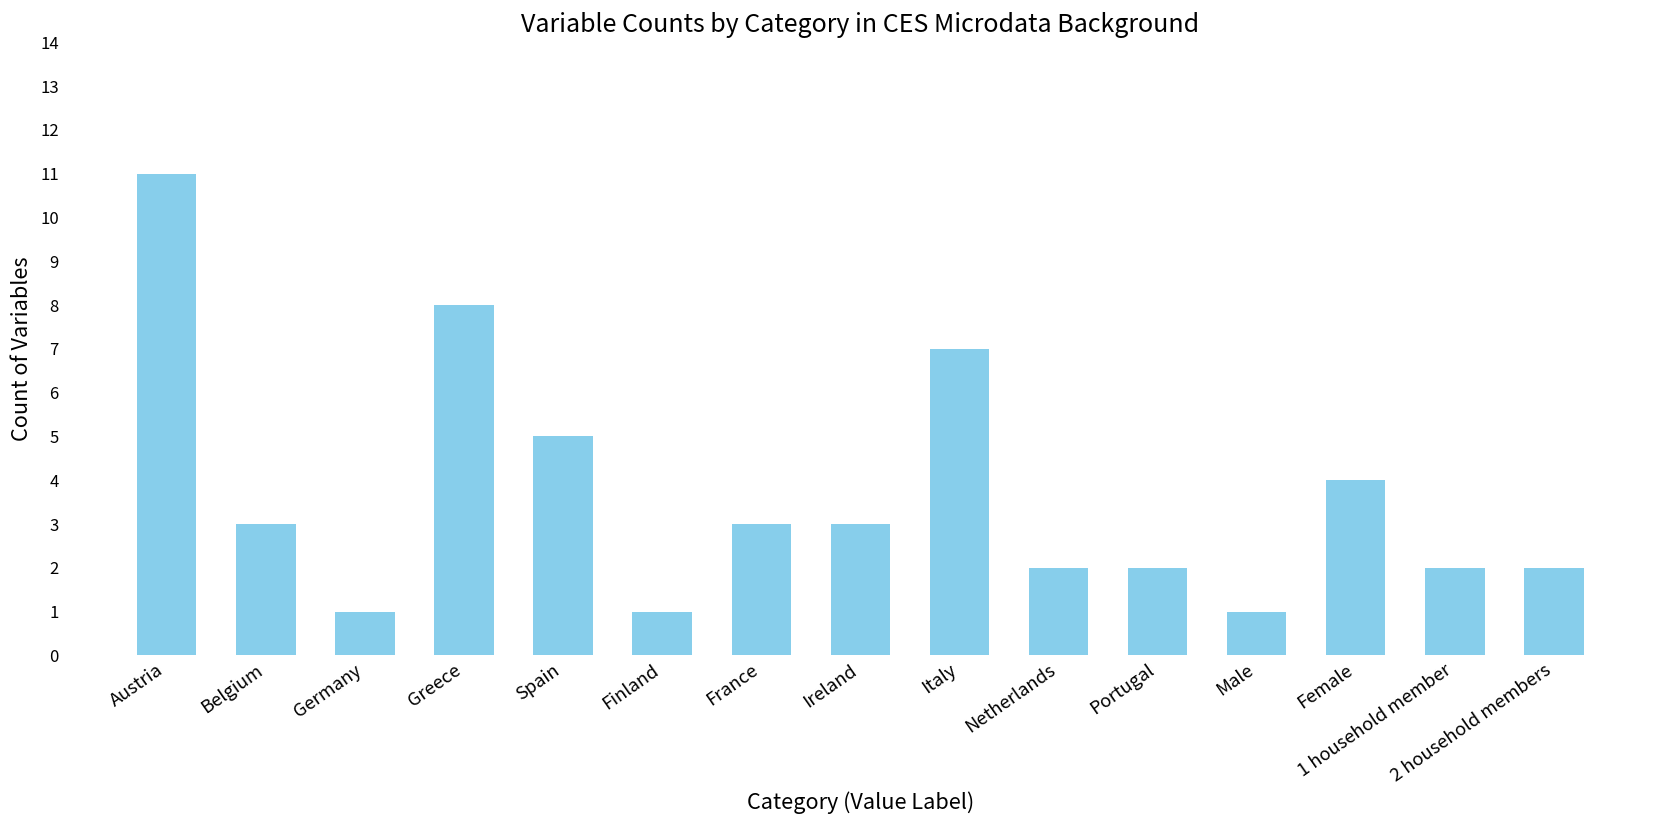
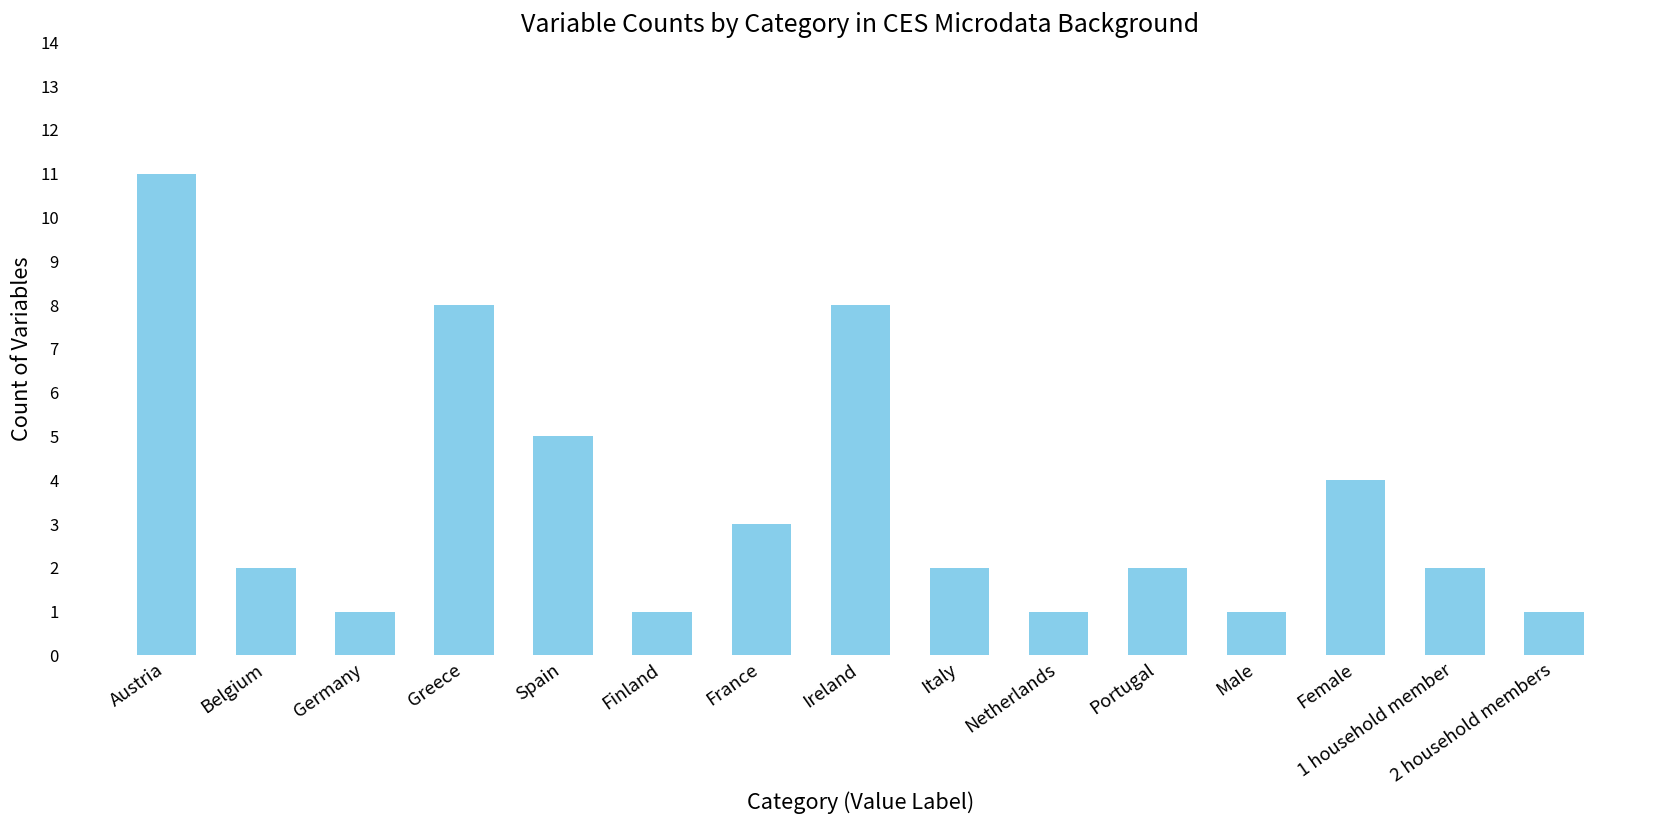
  {
    "Austria": 11,
-   "Belgium": 3,
+   "Belgium": 2,
    "Germany": 1,
    "Greece": 8,
    "Spain": 5,
    "Finland": 1,
    "France": 3,
-   "Ireland": 3,
-   "Italy": 7,
-   "Netherlands": 2,
+   "Ireland": 8,
+   "Italy": 2,
+   "Netherlands": 1,
    "Portugal": 2,
    "Male": 1,
    "Female": 4,
    "1 household member": 2,
-   "2 household members": 2
+   "2 household members": 1
  }
